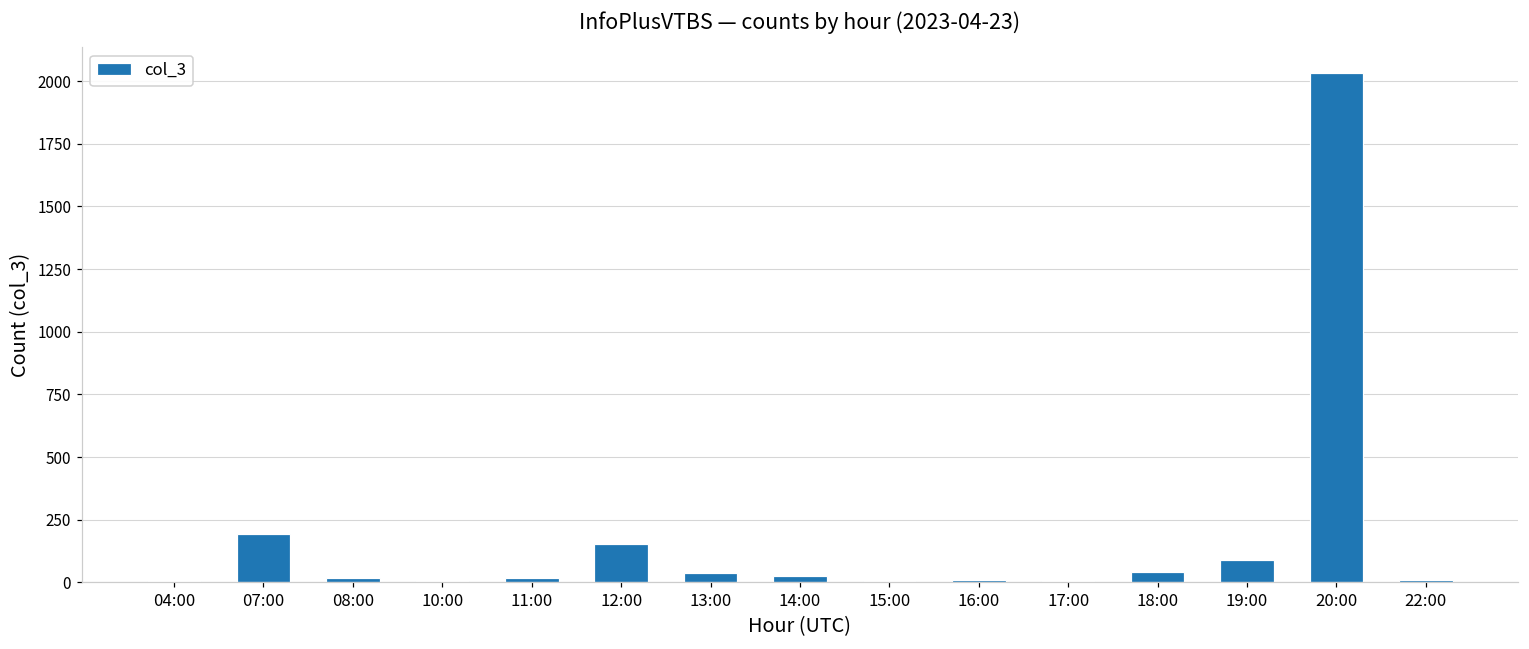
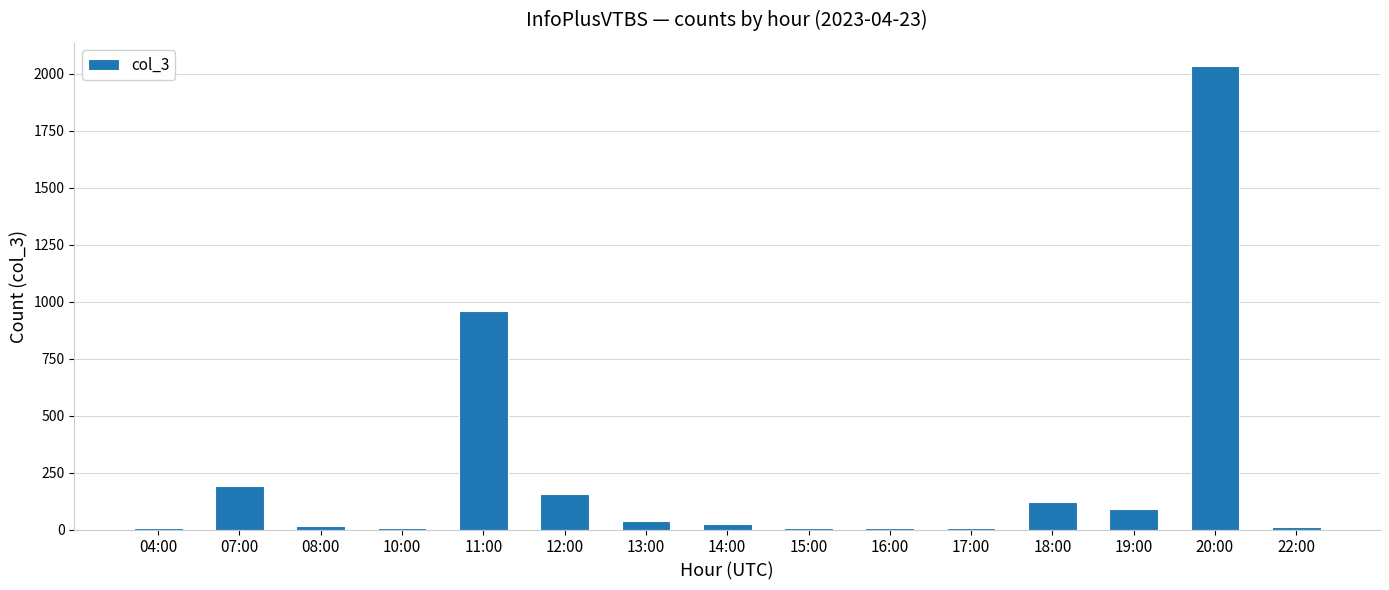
  {
    "07:00": 190,
    "08:00": 20,
-   "11:00": 20,
+   "11:00": 960,
    "12:00": 150,
    "13:00": 40,
    "14:00": 30,
-   "18:00": 40,
+   "18:00": 120,
    "19:00": 90,
    "20:00": 2030
  }
